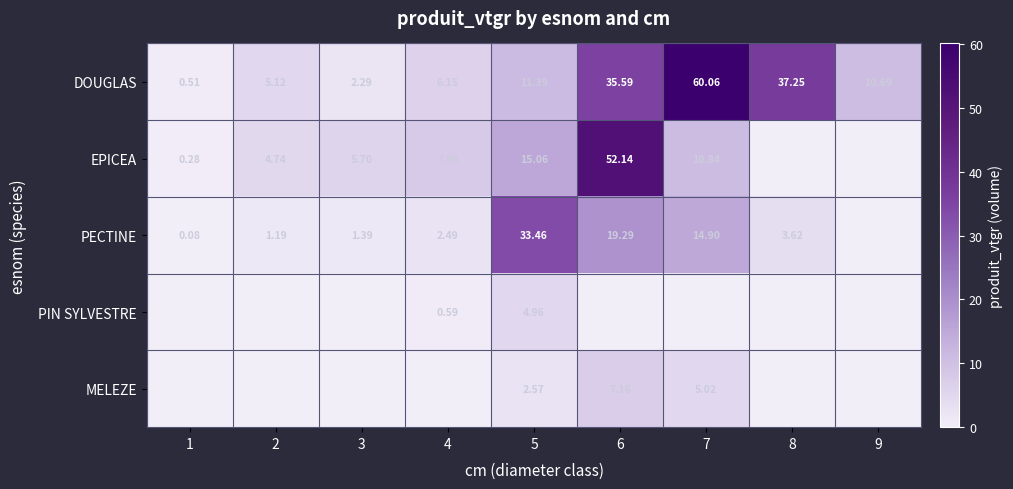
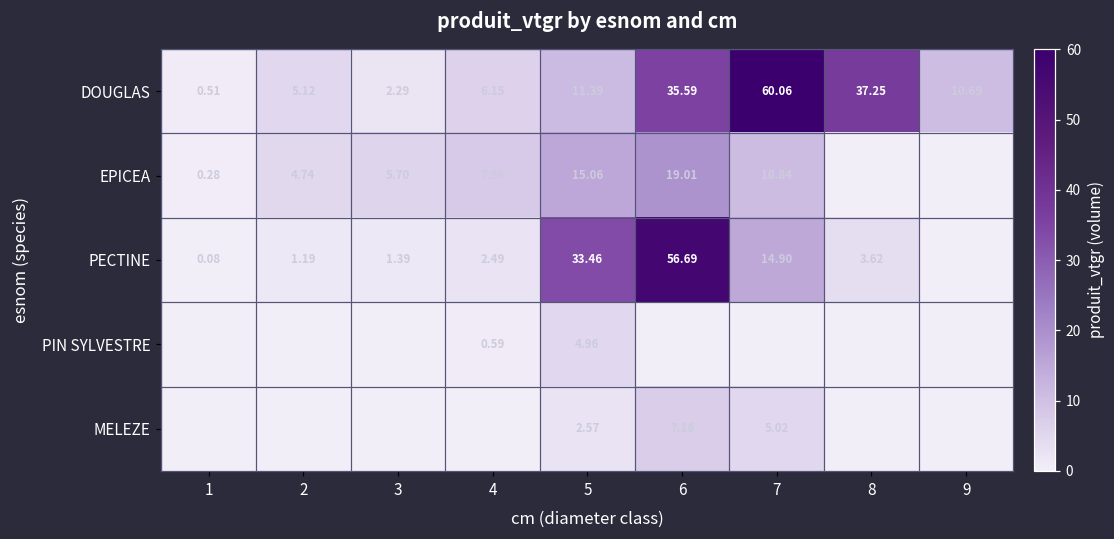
  {
    "DOUGLAS": {
      "6": 35.59,
      "7": 60.06,
      "8": 37.25
    },
    "EPICEA": {
-     "6": 52.14
+     "6": 19.01
    },
    "PECTINE": {
      "5": 33.46,
-     "6": 19.29
+     "6": 56.69
    }
  }
